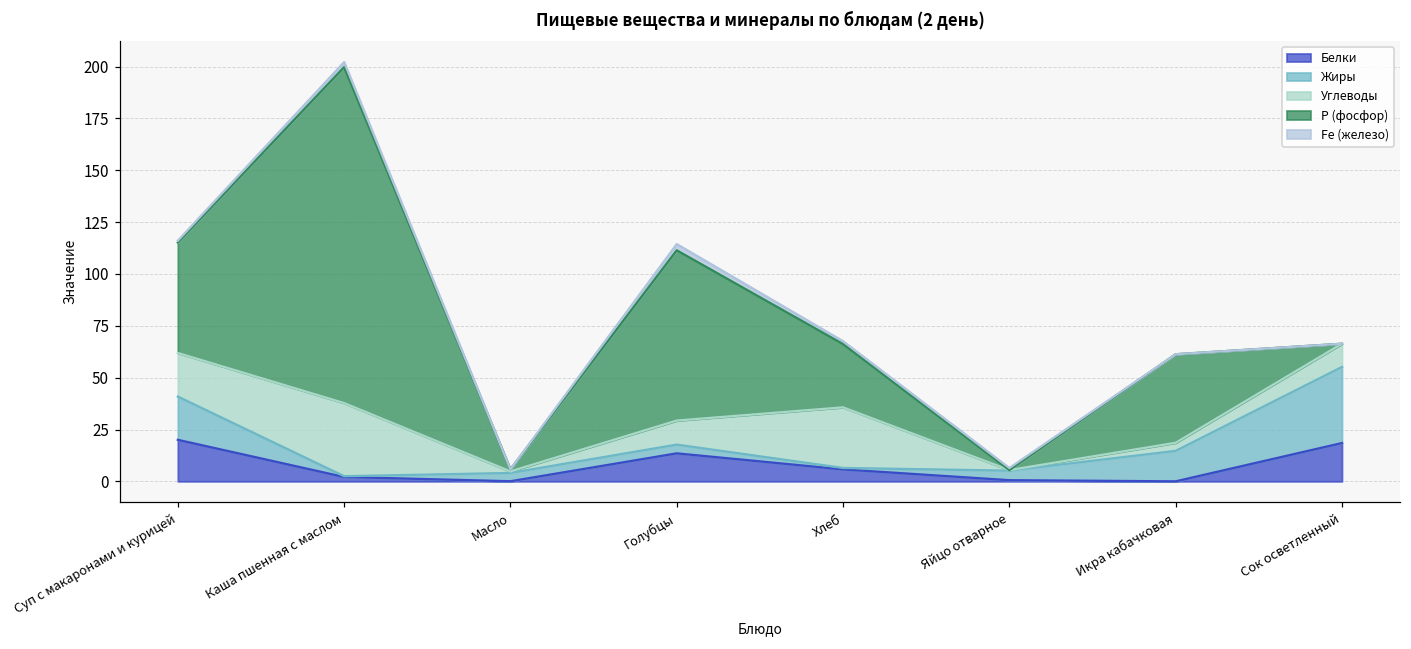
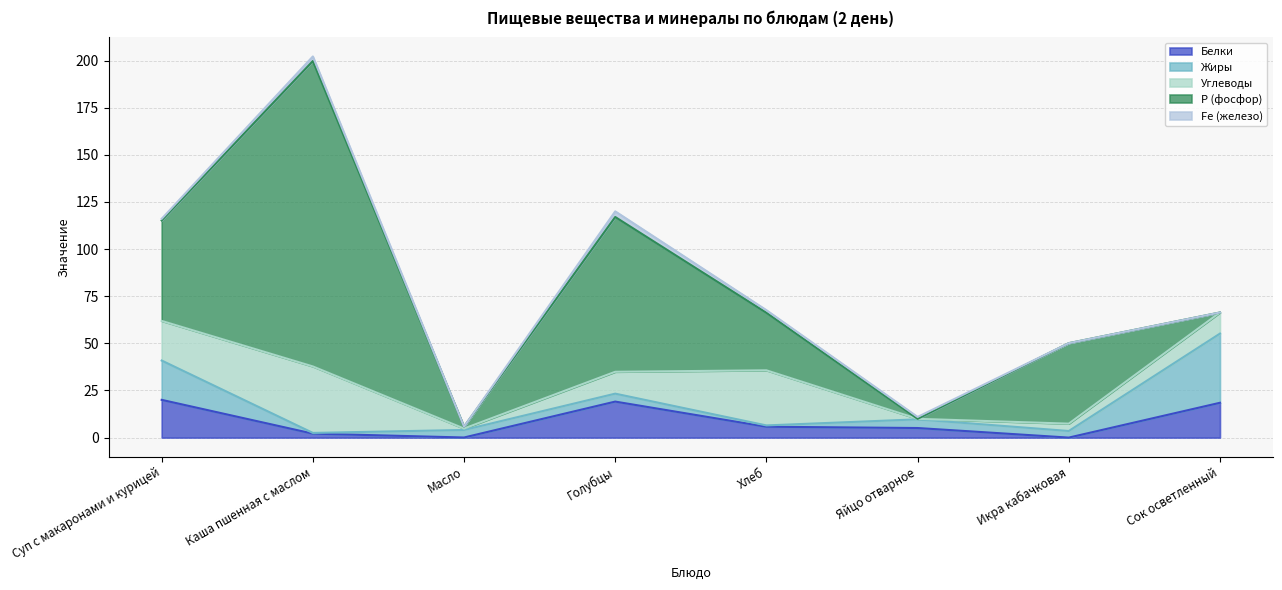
  {
    "Белки": {
      "Суп с макаронами и курицей": 20,
      "Масло": 0,
-     "Голубцы": 14,
-     "Яйцо отварное": 1,
+     "Голубцы": 19,
+     "Яйцо отварное": 5,
      "Икра кабачковая": 0,
      "Сок осветленный": 18
    },
    "Жиры": {
      "Суп с макаронами и курицей": 21,
      "Голубцы": 4,
-     "Икра кабачковая": 15,
+     "Икра кабачковая": 4,
      "Сок осветленный": 37
    },
    "Р (фосфор)": {
      "Каша пшенная с маслом": 162,
      "Голубцы": 82,
      "Хлеб": 31
    }
  }
